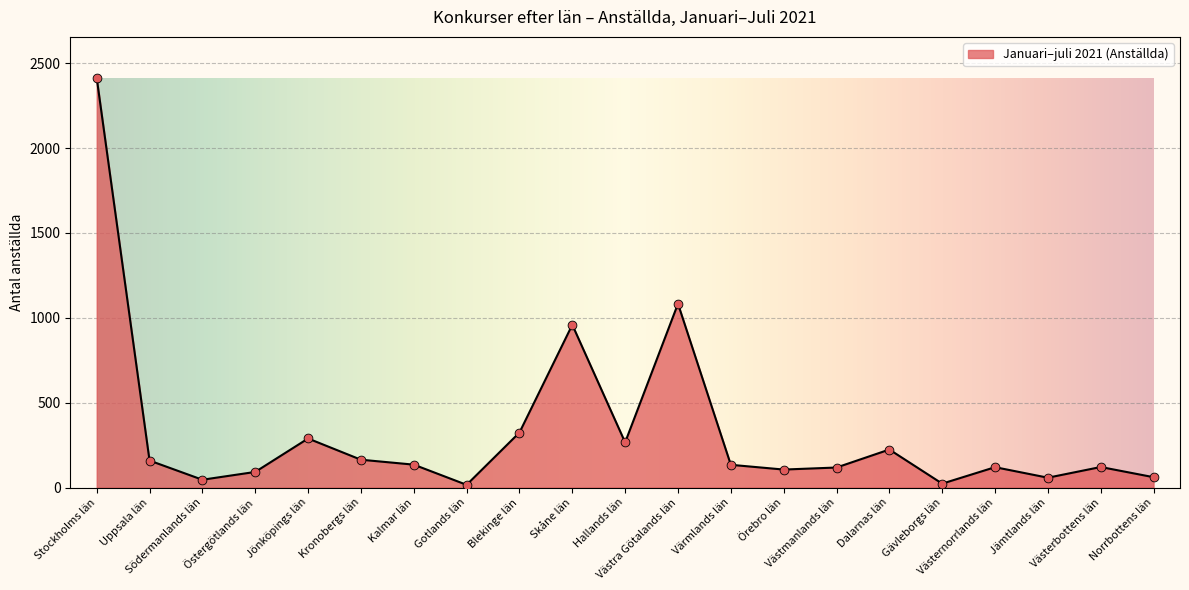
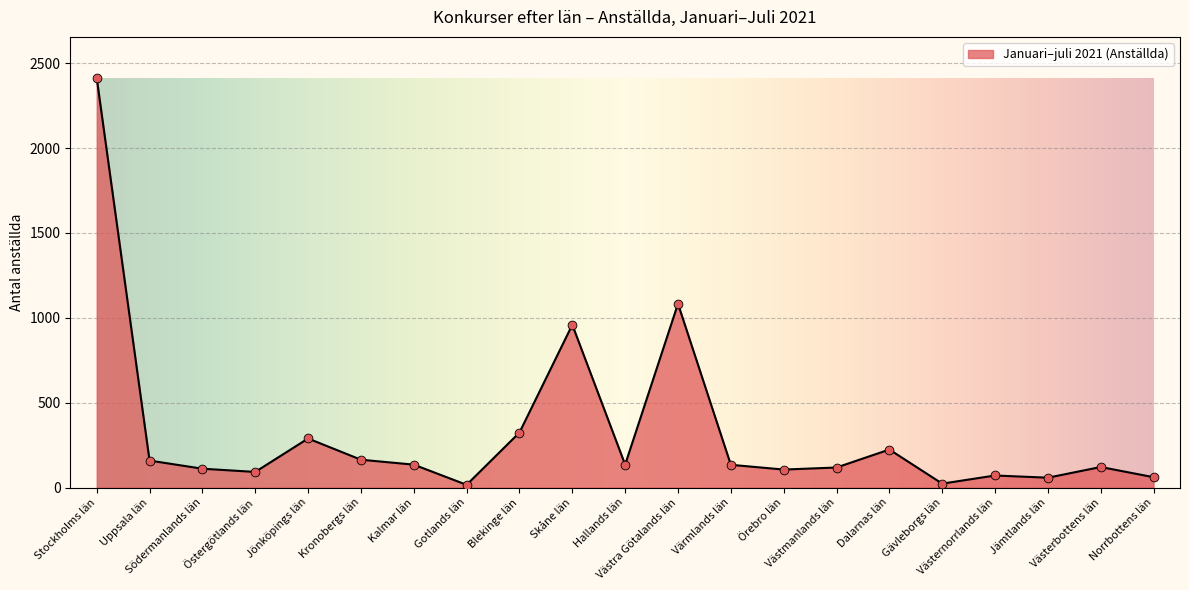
  {
    "Stockholms län": 2410,
    "Uppsala län": 160,
-   "Södermanlands län": 50,
+   "Södermanlands län": 110,
    "Östergötlands län": 90,
    "Jönköpings län": 290,
    "Kronobergs län": 160,
    "Kalmar län": 140,
    "Gotlands län": 20,
    "Blekinge län": 320,
    "Skåne län": 960,
-   "Hallands län": 270,
+   "Hallands län": 140,
    "Västra Götalands län": 1080,
    "Värmlands län": 130,
    "Örebro län": 110,
    "Västmanlands län": 120,
    "Dalarnas län": 220,
    "Gävleborgs län": 20,
-   "Västernorrlands län": 120,
+   "Västernorrlands län": 70,
    "Jämtlands län": 60,
    "Västerbottens län": 120,
    "Norrbottens län": 60
  }
